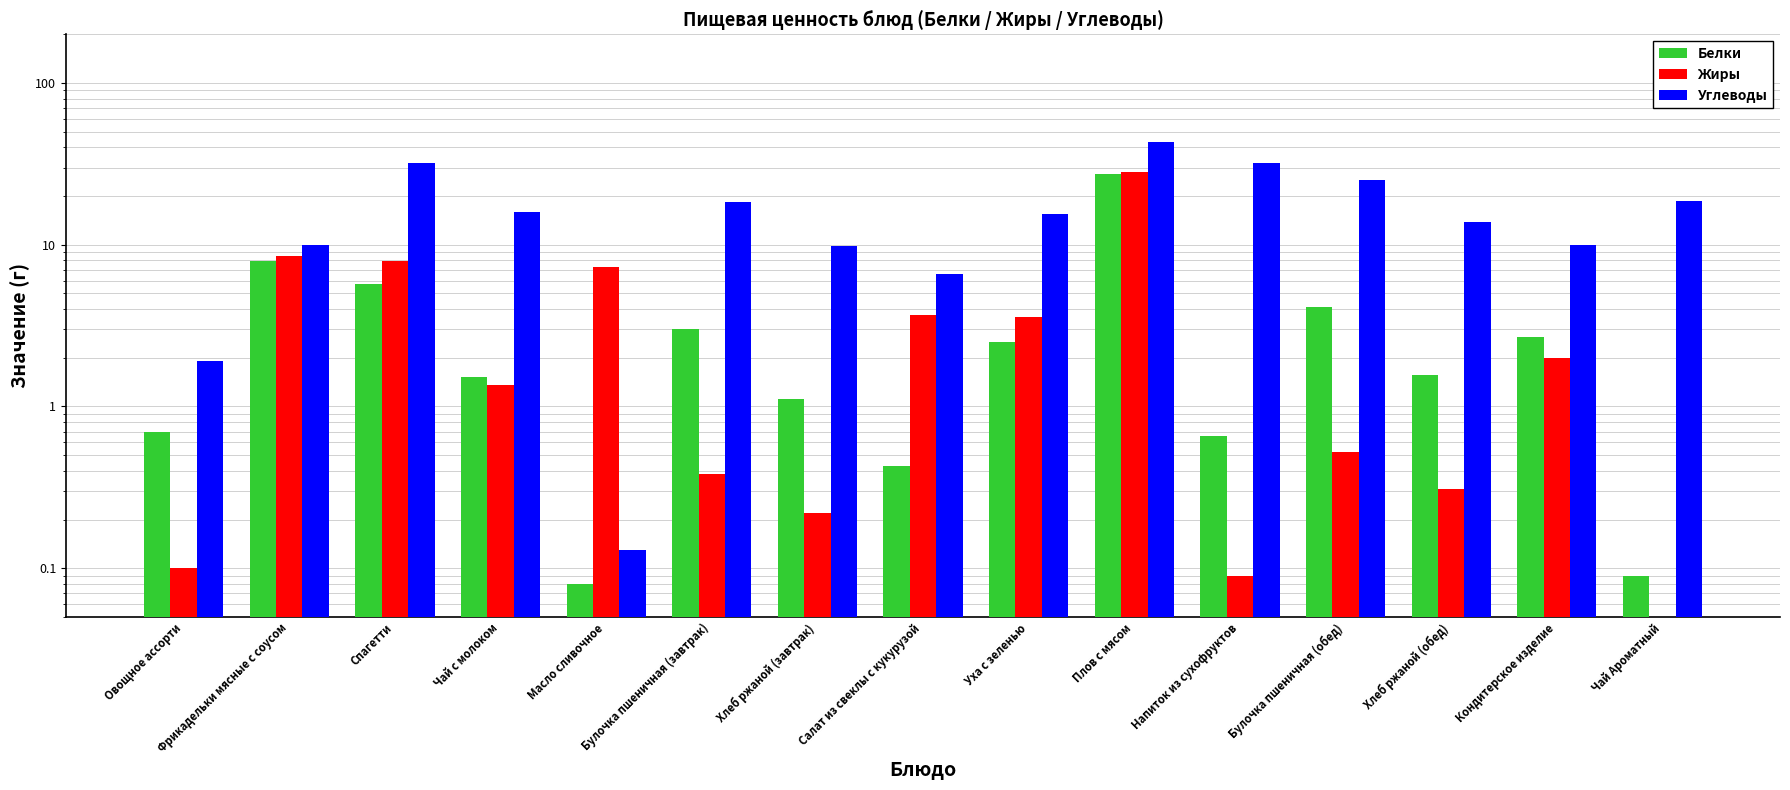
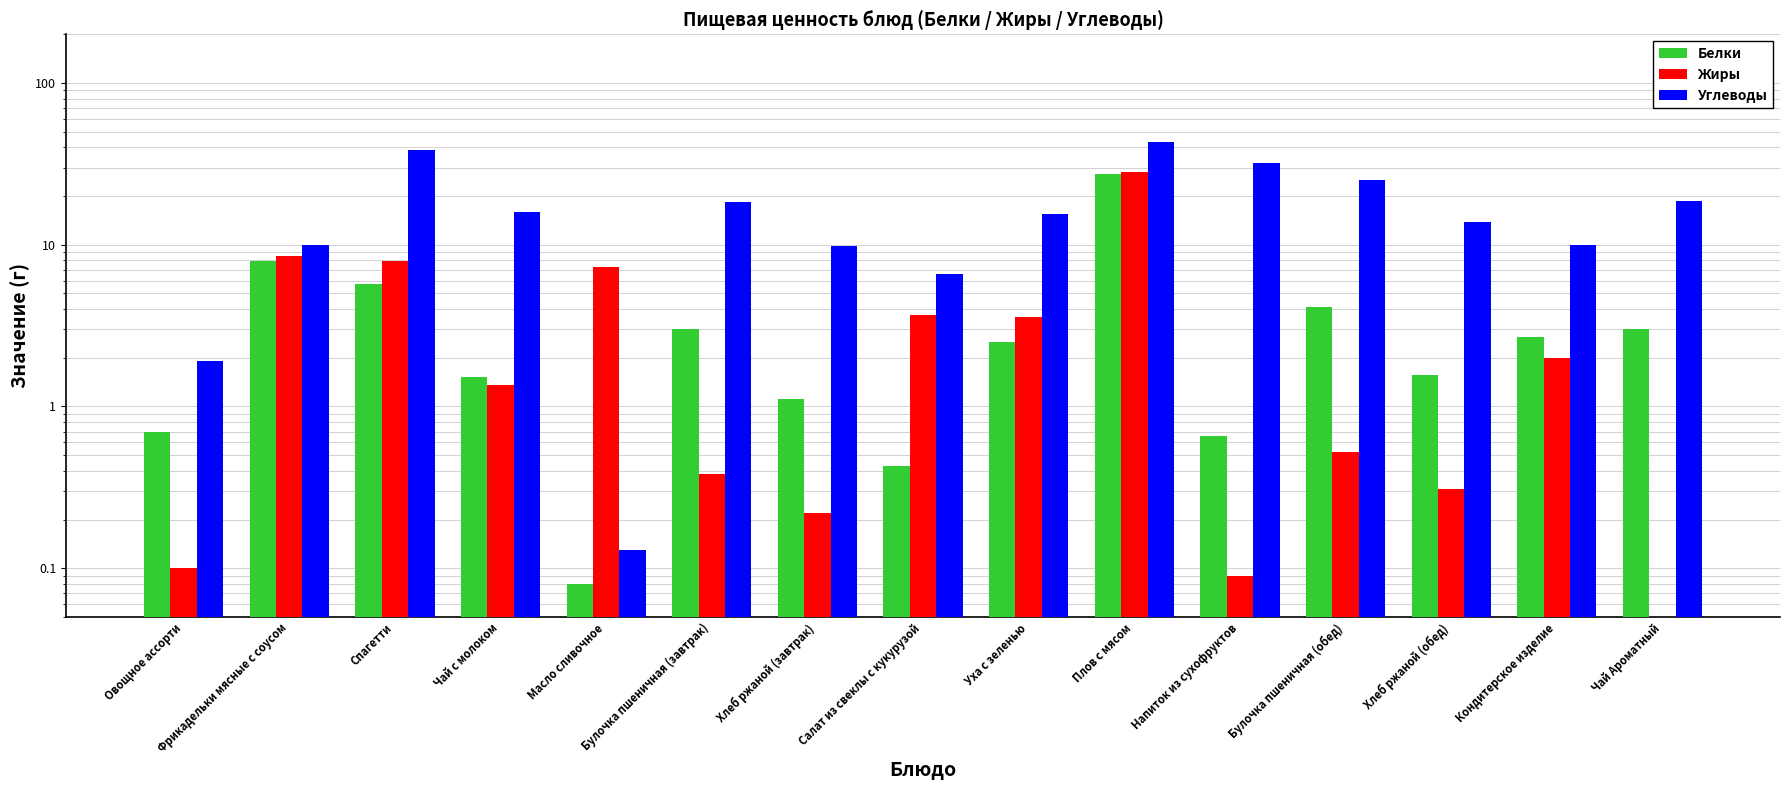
  {
    "Белки": {
      "Овощное ассорти": 0.70,
      "Фрикадельки мясные с соусом": 8,
      "Спагетти": 5.7,
      "Чай с молоком": 1.5,
      "Масло сливочное": 0.08,
      "Булочка пшеничная (завтрак)": 3.0,
      "Хлеб ржаной (завтрак)": 1.1,
      "Салат из свеклы с кукурузой": 0.43,
      "Уха с зеленью": 2.5,
      "Плов с мясом": 27,
      "Напиток из сухофруктов": 0.66,
      "Булочка пшеничная (обед)": 4.1,
      "Хлеб ржаной (обед)": 1.6,
      "Кондитерское изделие": 2.7,
-     "Чай Ароматный": 0.09
+     "Чай Ароматный": 3.0
    },
    "Жиры": {
      "Овощное ассорти": 0.10,
      "Фрикадельки мясные с соусом": 9,
      "Спагетти": 8,
      "Чай с молоком": 1.4,
      "Масло сливочное": 7,
      "Булочка пшеничная (завтрак)": 0.38,
      "Хлеб ржаной (завтрак)": 0.22,
      "Салат из свеклы с кукурузой": 3.7,
      "Уха с зеленью": 3.6,
      "Плов с мясом": 28,
      "Напиток из сухофруктов": 0.09,
      "Булочка пшеничная (обед)": 0.52,
      "Хлеб ржаной (обед)": 0.31,
      "Кондитерское изделие": 2.0
    },
    "Углеводы": {
      "Овощное ассорти": 1.9,
      "Фрикадельки мясные с соусом": 10,
-     "Спагетти": 32,
+     "Спагетти": 39,
      "Чай с молоком": 16,
      "Масло сливочное": 0.13,
      "Булочка пшеничная (завтрак)": 18,
      "Хлеб ржаной (завтрак)": 10,
      "Салат из свеклы с кукурузой": 6.6,
      "Уха с зеленью": 15,
      "Плов с мясом": 43,
      "Напиток из сухофруктов": 32,
      "Булочка пшеничная (обед)": 25,
      "Хлеб ржаной (обед)": 14,
      "Кондитерское изделие": 10,
      "Чай Ароматный": 19
    }
  }
